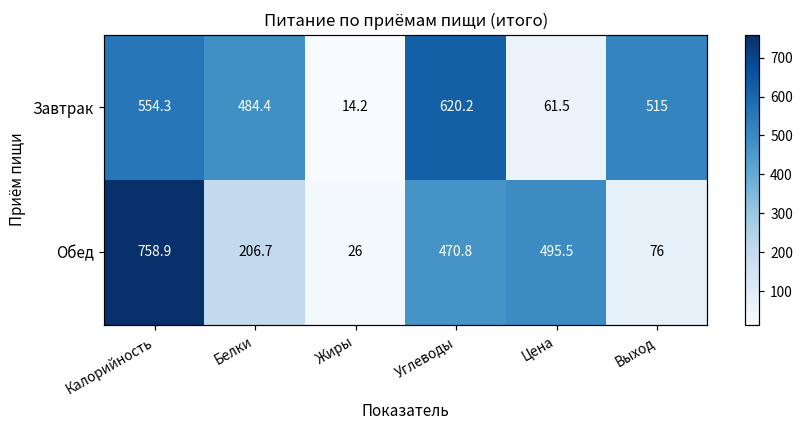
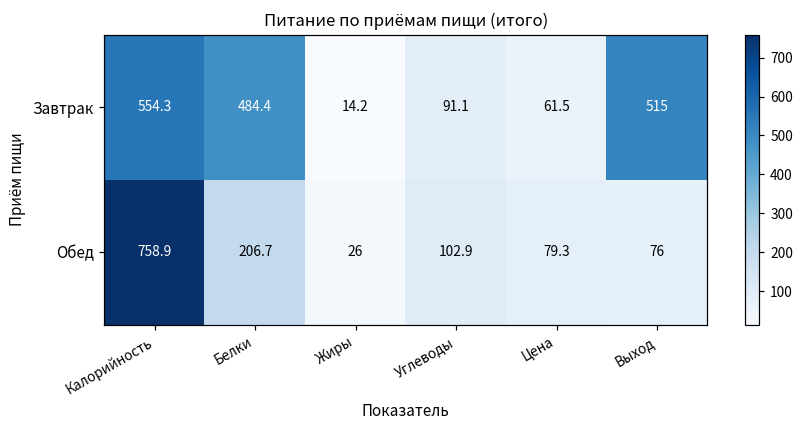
  {
    "Завтрак": {
      "Калорийность": 554.3,
      "Белки": 484.4,
      "Жиры": 14.2,
-     "Углеводы": 620.2,
+     "Углеводы": 91.1,
      "Цена": 61.5,
      "Выход": 515
    },
    "Обед": {
      "Калорийность": 758.9,
      "Белки": 206.7,
      "Жиры": 26,
-     "Углеводы": 470.8,
-     "Цена": 495.5,
+     "Углеводы": 102.9,
+     "Цена": 79.3,
      "Выход": 76
    }
  }
